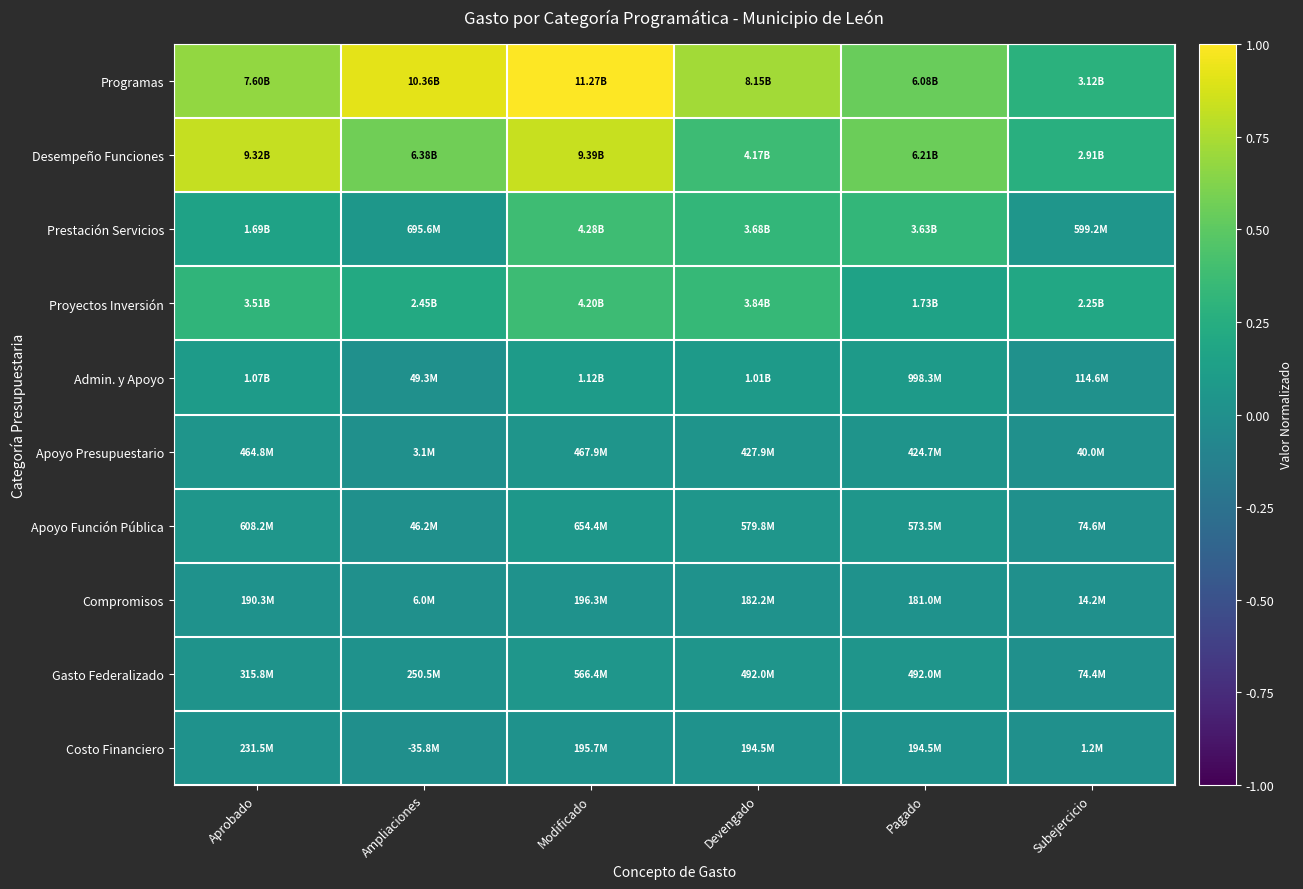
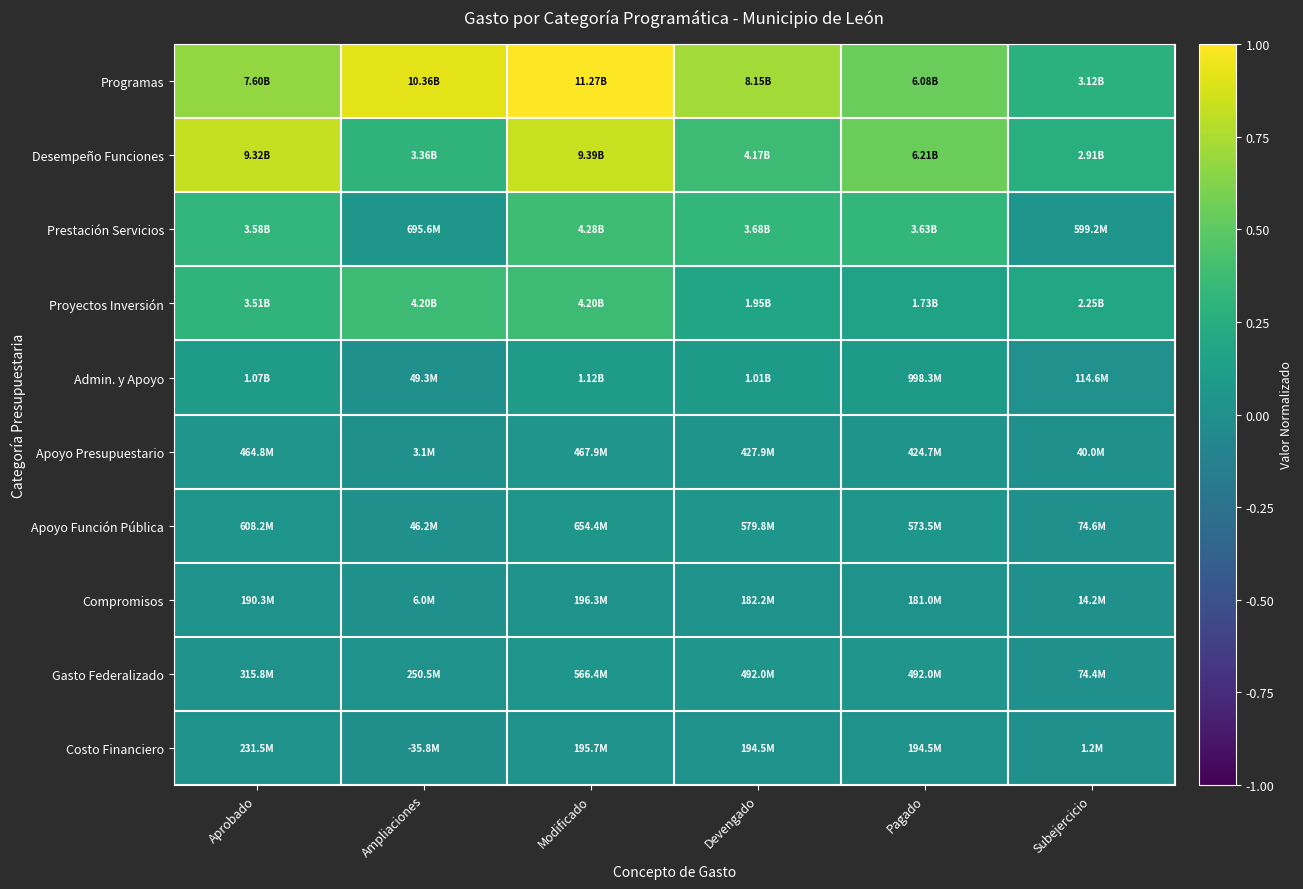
  {
    "Programas": {
      "Aprobado": "7.60B",
      "Ampliaciones": "10.36B",
      "Modificado": "11.27B",
      "Devengado": "8.15B",
      "Pagado": "6.08B",
      "Subejercicio": "3.12B"
    },
    "Desempeño Funciones": {
      "Aprobado": "9.32B",
-     "Ampliaciones": "6.38B",
+     "Ampliaciones": "3.36B",
      "Modificado": "9.39B",
      "Devengado": "4.17B",
      "Pagado": "6.21B",
      "Subejercicio": "2.91B"
    },
    "Prestación Servicios": {
-     "Aprobado": "1.69B",
+     "Aprobado": "3.58B",
      "Ampliaciones": "695.6M",
      "Modificado": "4.28B",
      "Devengado": "3.68B",
      "Pagado": "3.63B",
      "Subejercicio": "599.2M"
    },
    "Proyectos Inversión": {
      "Aprobado": "3.51B",
-     "Ampliaciones": "2.45B",
+     "Ampliaciones": "4.20B",
      "Modificado": "4.20B",
-     "Devengado": "3.84B",
+     "Devengado": "1.95B",
      "Pagado": "1.73B",
      "Subejercicio": "2.25B"
    },
    "Admin. y Apoyo": {
      "Aprobado": "1.07B",
      "Ampliaciones": "49.3M",
      "Modificado": "1.12B",
      "Devengado": "1.01B",
      "Pagado": "998.3M",
      "Subejercicio": "114.6M"
    },
    "Apoyo Presupuestario": {
      "Aprobado": "464.8M",
      "Ampliaciones": "3.1M",
      "Modificado": "467.9M",
      "Devengado": "427.9M",
      "Pagado": "424.7M",
      "Subejercicio": "40.0M"
    },
    "Apoyo Función Pública": {
      "Aprobado": "608.2M",
      "Ampliaciones": "46.2M",
      "Modificado": "654.4M",
      "Devengado": "579.8M",
      "Pagado": "573.5M",
      "Subejercicio": "74.6M"
    },
    "Compromisos": {
      "Aprobado": "190.3M",
      "Ampliaciones": "6.0M",
      "Modificado": "196.3M",
      "Devengado": "182.2M",
      "Pagado": "181.0M",
      "Subejercicio": "14.2M"
    },
    "Gasto Federalizado": {
      "Aprobado": "315.8M",
      "Ampliaciones": "250.5M",
      "Modificado": "566.4M",
      "Devengado": "492.0M",
      "Pagado": "492.0M",
      "Subejercicio": "74.4M"
    },
    "Costo Financiero": {
      "Aprobado": "231.5M",
      "Ampliaciones": "-35.8M",
      "Modificado": "195.7M",
      "Devengado": "194.5M",
      "Pagado": "194.5M",
      "Subejercicio": "1.2M"
    }
  }
